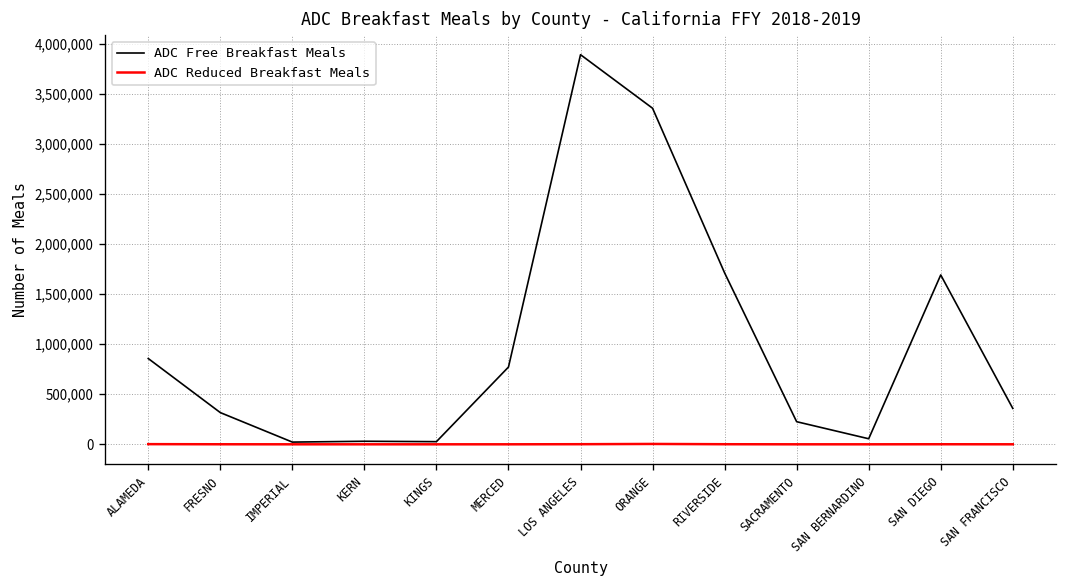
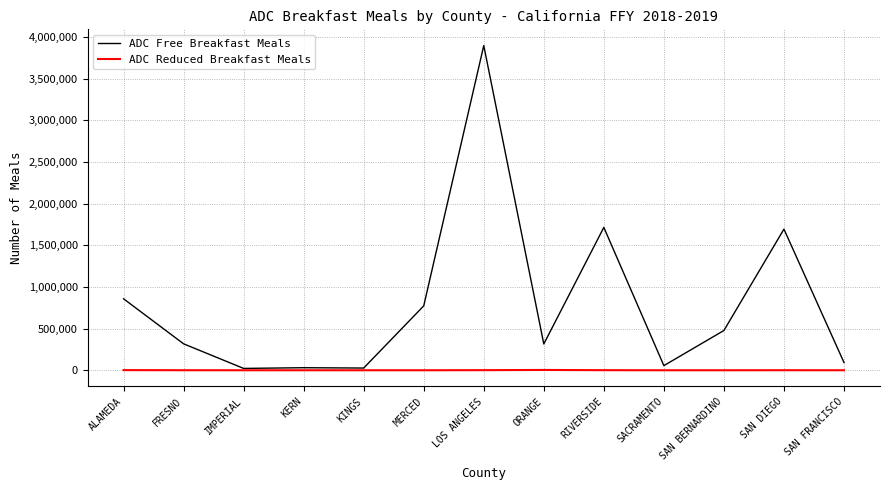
  {
    "ADC Free Breakfast Meals": {
      "ALAMEDA": "900,000",
      "FRESNO": "300,000",
      "KERN": "0",
      "MERCED": "800,000",
      "LOS ANGELES": "3,900,000",
-     "ORANGE": "3,400,000",
+     "ORANGE": "300,000",
      "RIVERSIDE": "1,700,000",
-     "SACRAMENTO": "200,000",
-     "SAN BERNARDINO": "100,000",
+     "SACRAMENTO": "100,000",
+     "SAN BERNARDINO": "500,000",
      "SAN DIEGO": "1,700,000",
-     "SAN FRANCISCO": "400,000"
+     "SAN FRANCISCO": "100,000"
    },
    "ADC Reduced Breakfast Meals": {
      "ALAMEDA": "0",
      "FRESNO": "0",
      "KERN": "0",
      "MERCED": "0",
      "LOS ANGELES": "0",
      "ORANGE": "0",
      "RIVERSIDE": "0",
      "SACRAMENTO": "0",
      "SAN BERNARDINO": "0",
      "SAN DIEGO": "0",
      "SAN FRANCISCO": "0"
    }
  }
